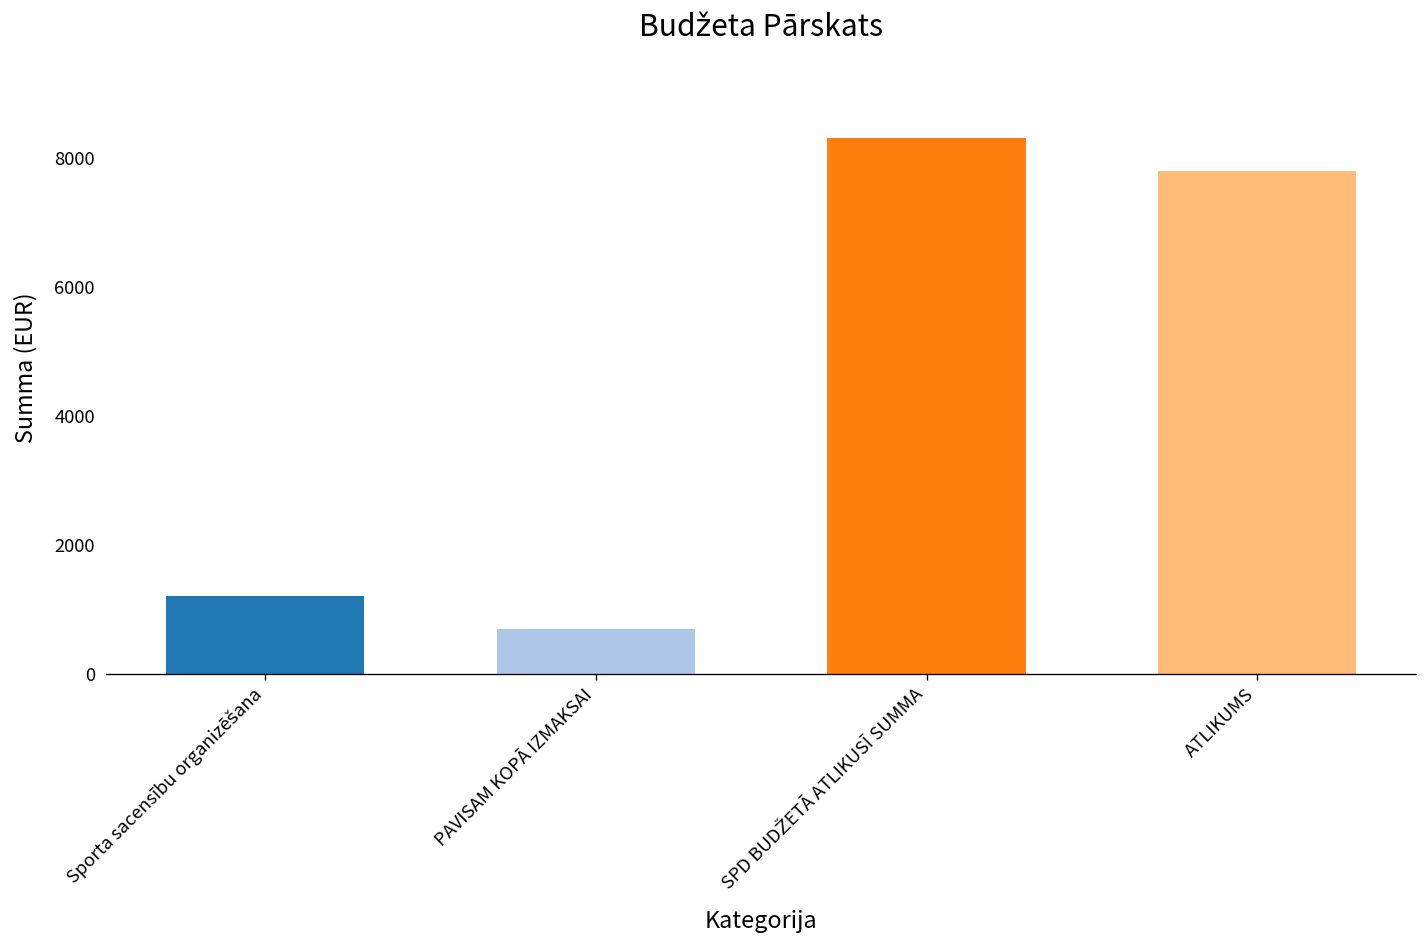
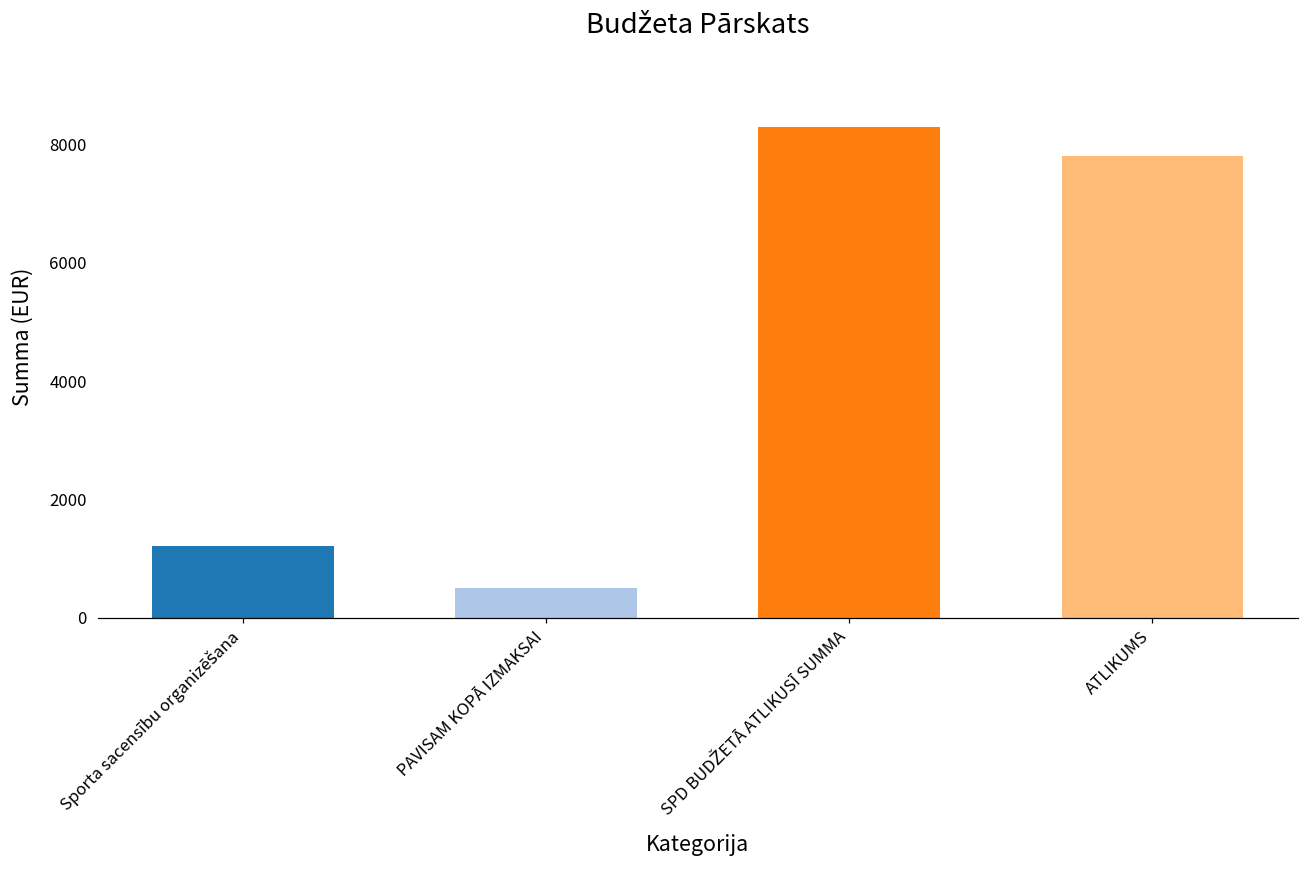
  {
    "Sporta sacensību organizēšana": 1200,
-   "PAVISAM KOPĀ IZMAKSAI": 700,
+   "PAVISAM KOPĀ IZMAKSAI": 500,
    "SPD BUDŽETĀ ATLIKUSĪ SUMMA": 8300,
    "ATLIKUMS": 7800
  }
